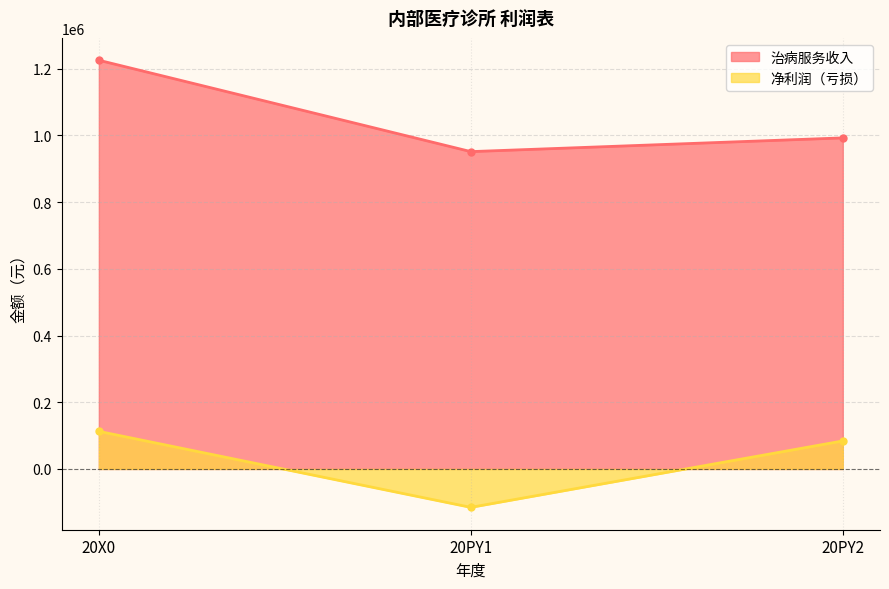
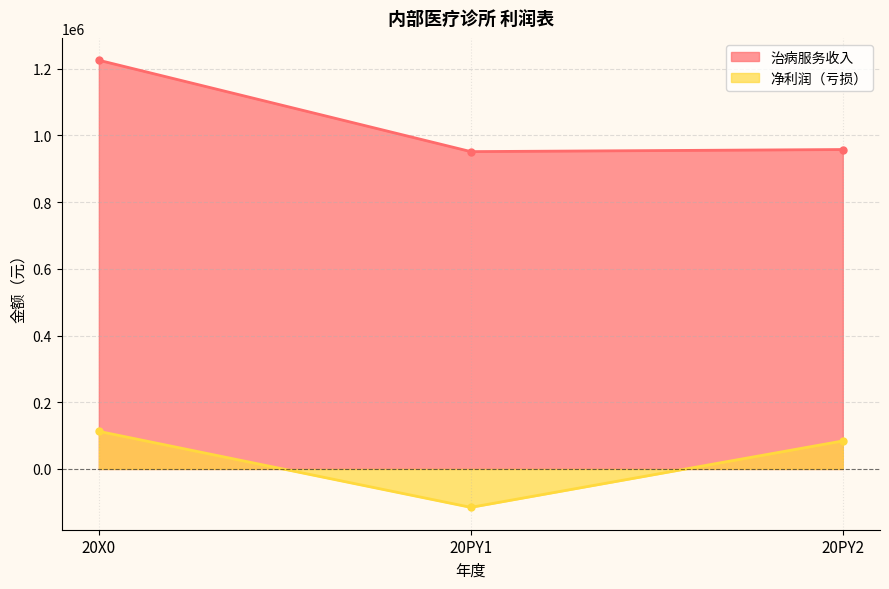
  {
    "治病服务收入": {
      "20X0": 1230000,
      "20PY1": 950000,
-     "20PY2": 990000
+     "20PY2": 960000
    }
  }
